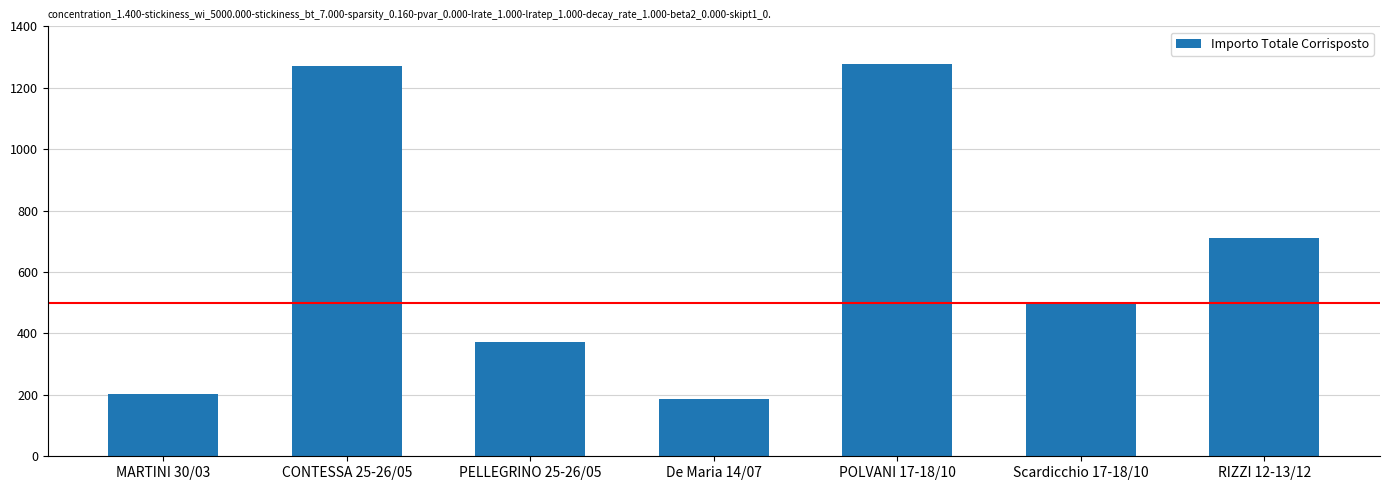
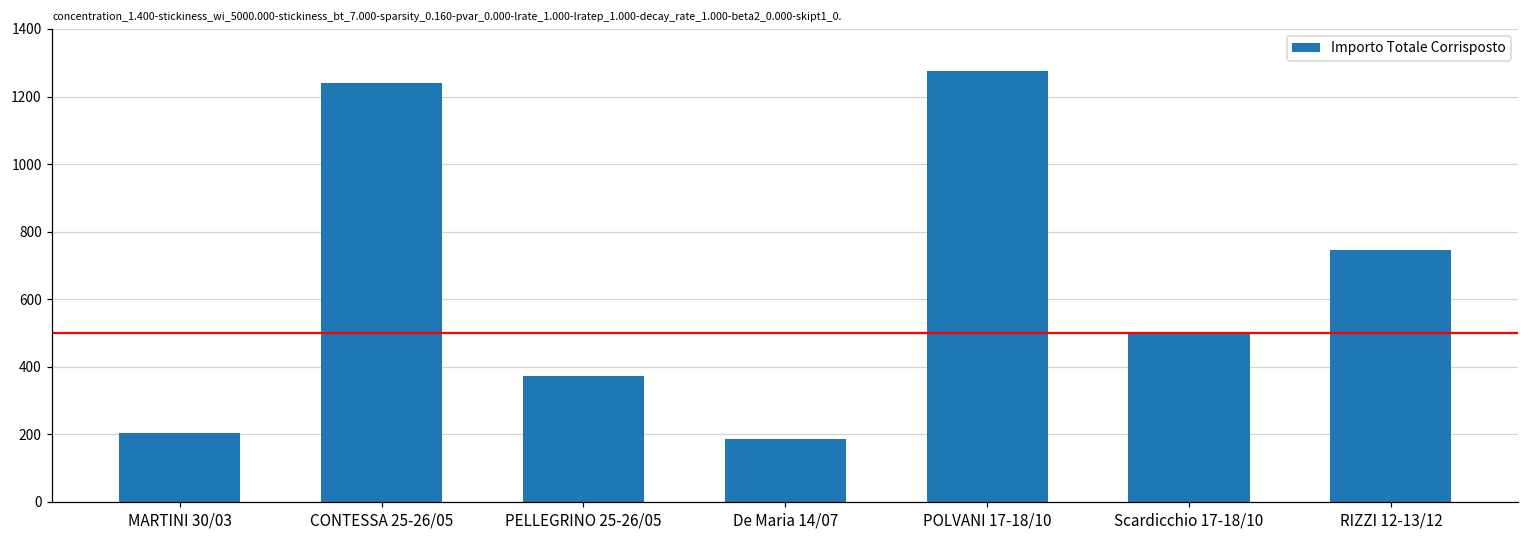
  {
    "MARTINI 30/03": 200,
-   "CONTESSA 25-26/05": 1270,
+   "CONTESSA 25-26/05": 1240,
    "PELLEGRINO 25-26/05": 370,
    "De Maria 14/07": 180,
    "POLVANI 17-18/10": 1280,
    "Scardicchio 17-18/10": 500,
-   "RIZZI 12-13/12": 710
+   "RIZZI 12-13/12": 750
  }
